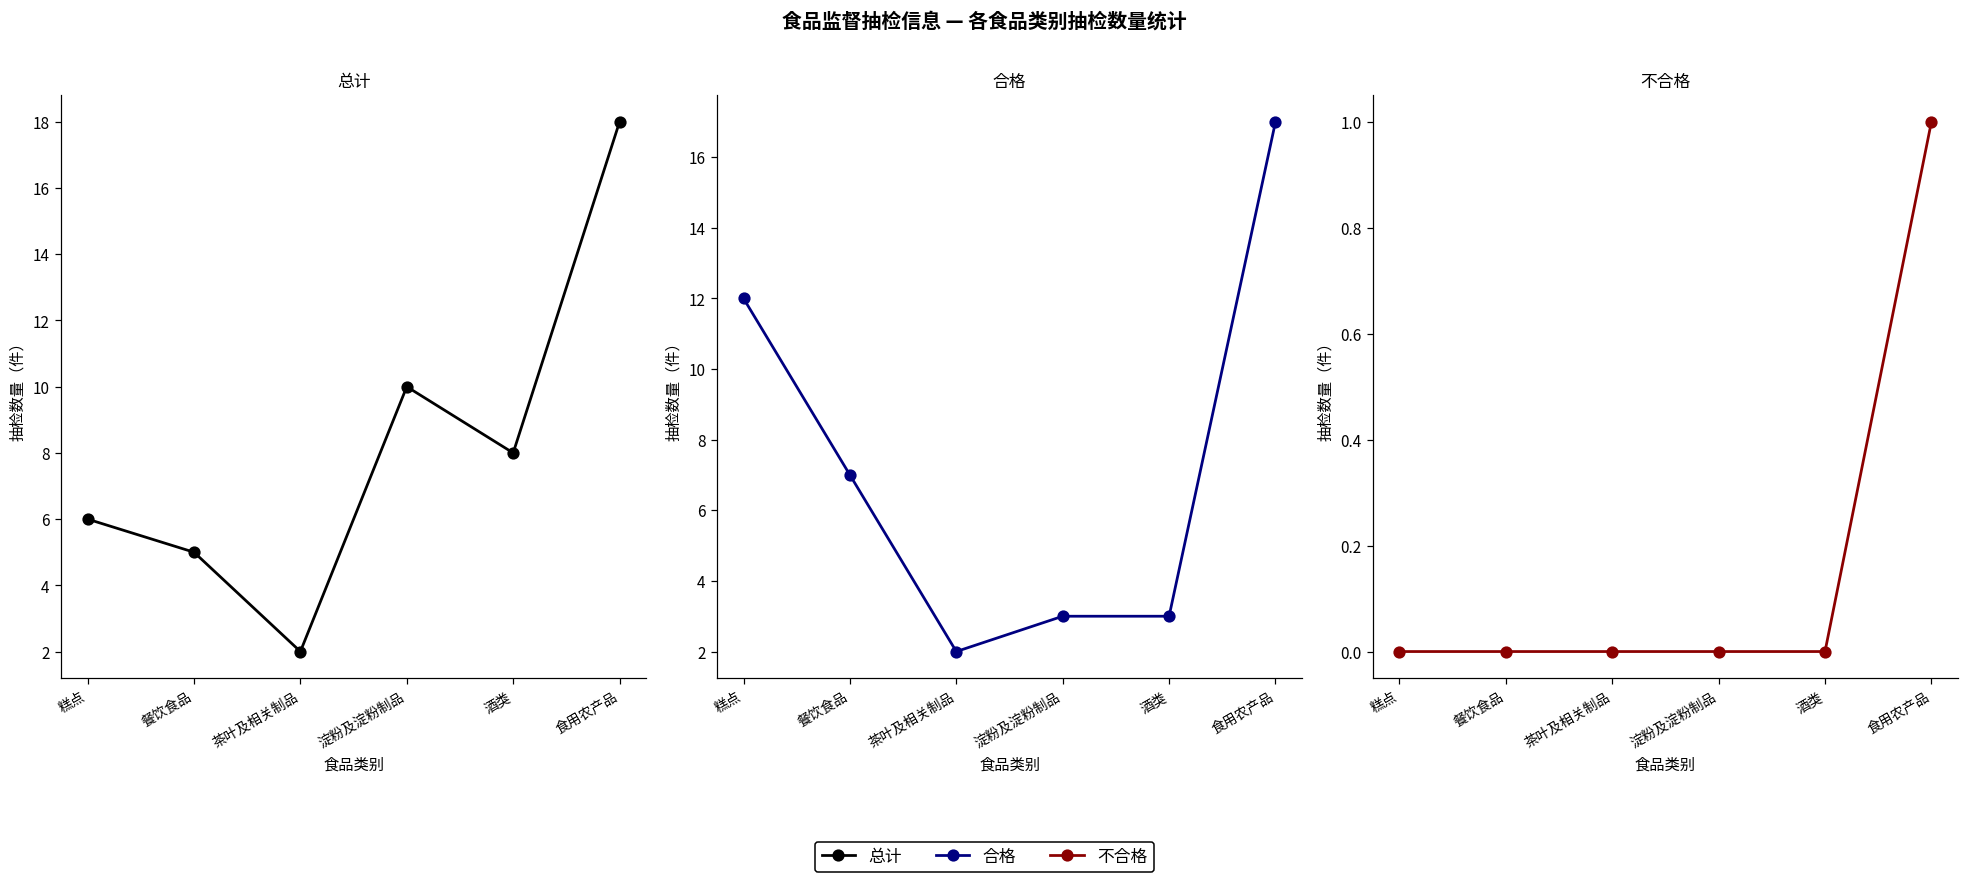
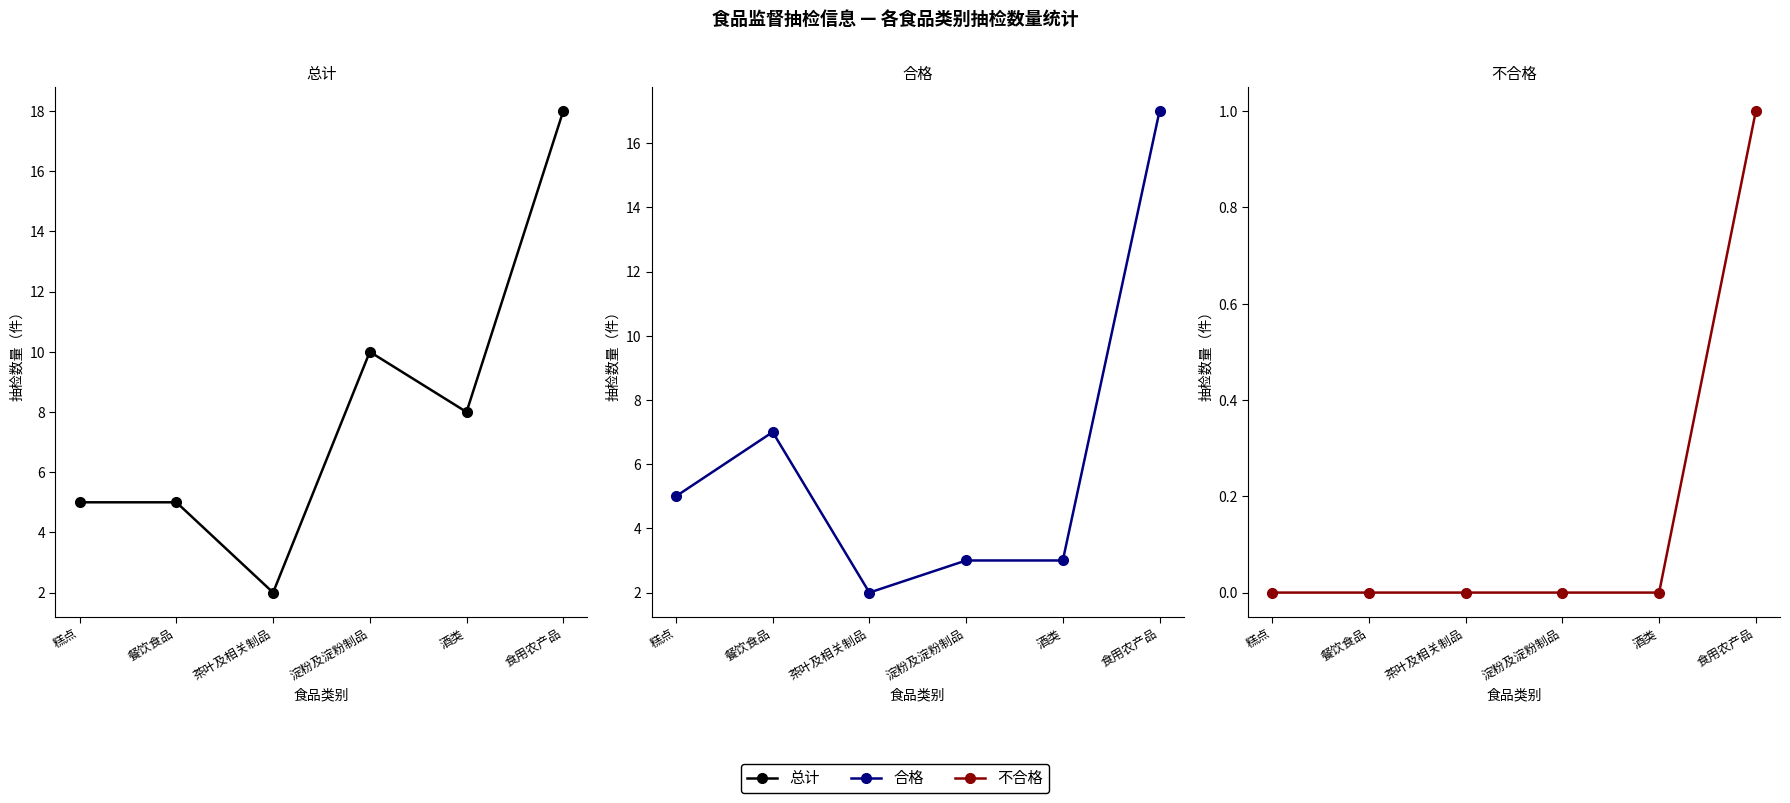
  {
    "总计": {
-     "糕点": 6,
+     "糕点": 5,
      "餐饮食品": 5,
      "茶叶及相关制品": 2,
      "淀粉及淀粉制品": 10,
      "酒类": 8,
      "食用农产品": 18
    },
    "合格": {
-     "糕点": 12,
+     "糕点": 5,
      "餐饮食品": 7,
      "茶叶及相关制品": 2,
      "淀粉及淀粉制品": 3,
      "酒类": 3,
      "食用农产品": 17
    },
    "不合格": {
      "糕点": 0.00,
      "餐饮食品": 0.00,
      "茶叶及相关制品": 0.00,
      "淀粉及淀粉制品": 0.00,
      "酒类": 0.00,
      "食用农产品": 1.00
    }
  }
